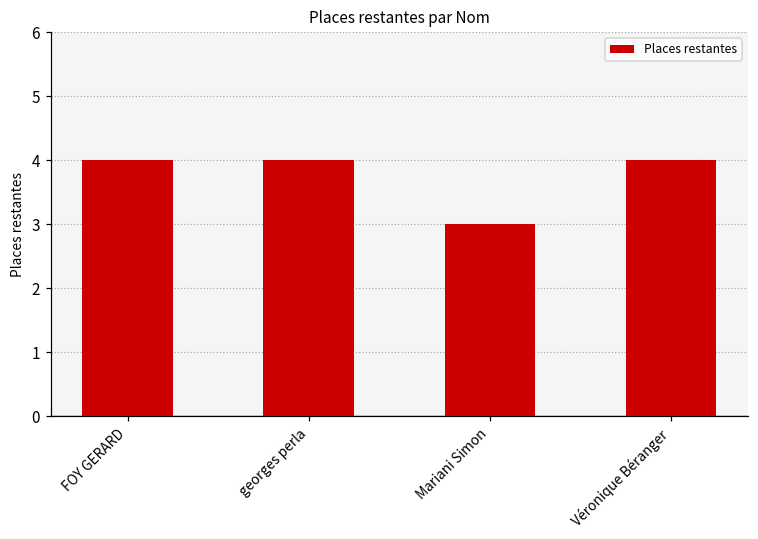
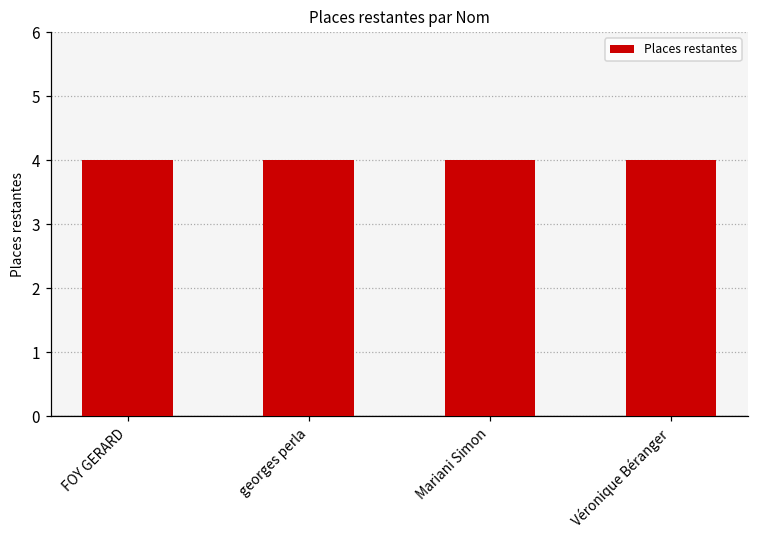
  {
    "FOY GERARD": 4,
    "georges perla": 4,
-   "Mariani Simon": 3,
+   "Mariani Simon": 4,
    "Véronique Béranger": 4
  }
